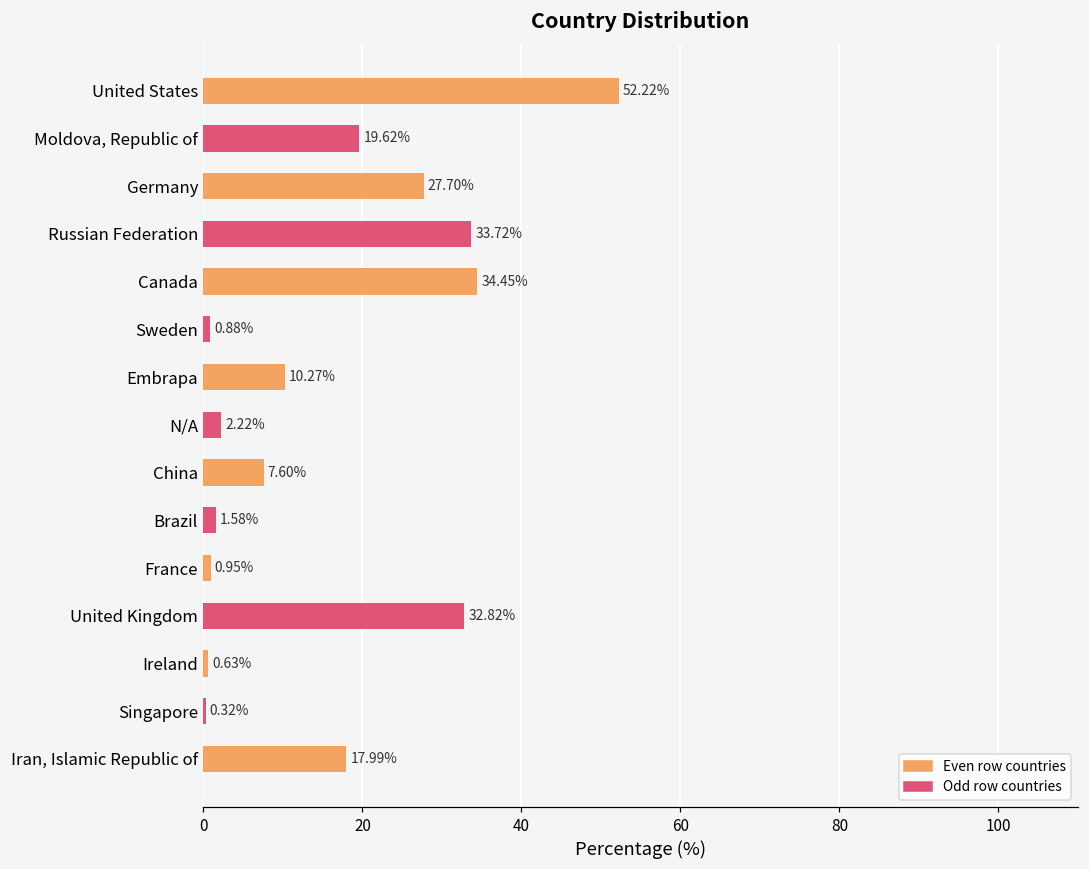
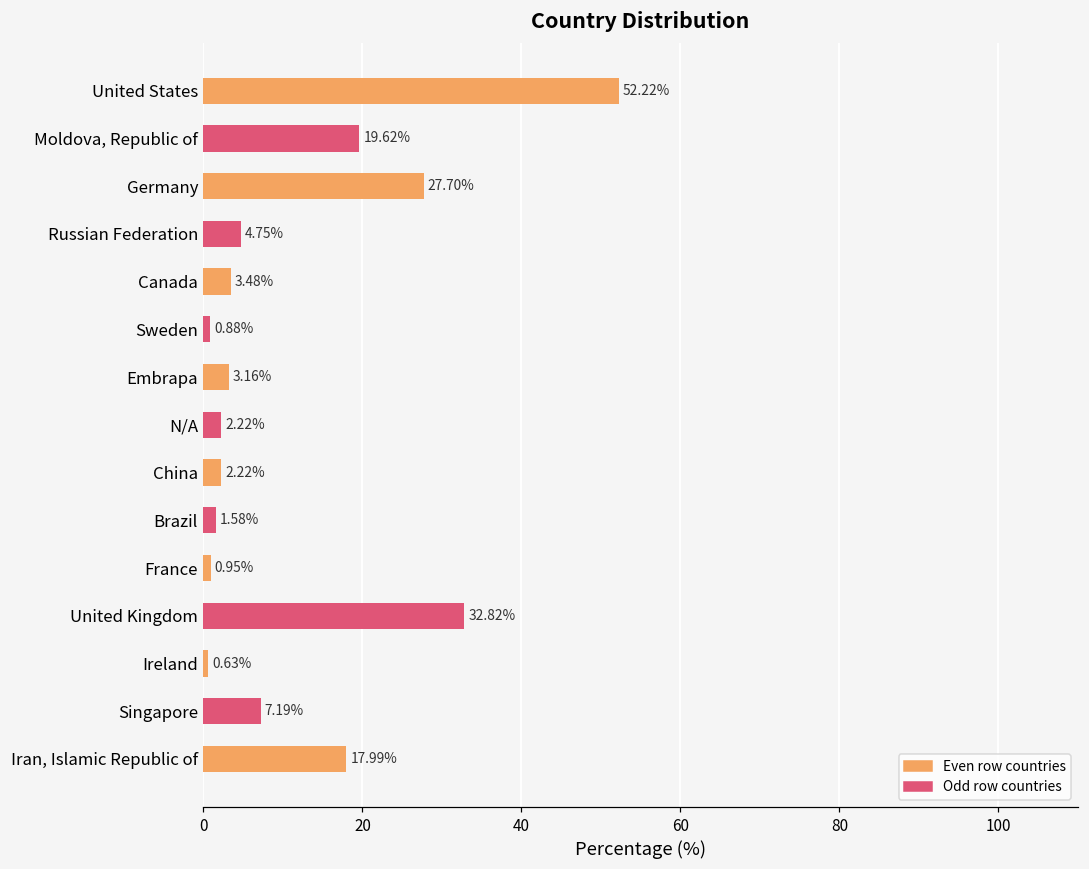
  {
    "United States": "52.22%",
    "Moldova, Republic of": "19.62%",
    "Germany": "27.70%",
-   "Russian Federation": "33.72%",
-   "Canada": "34.45%",
+   "Russian Federation": "4.75%",
+   "Canada": "3.48%",
    "Sweden": "0.88%",
-   "Embrapa": "10.27%",
+   "Embrapa": "3.16%",
    "N/A": "2.22%",
-   "China": "7.60%",
+   "China": "2.22%",
    "Brazil": "1.58%",
    "France": "0.95%",
    "United Kingdom": "32.82%",
    "Ireland": "0.63%",
-   "Singapore": "0.32%",
+   "Singapore": "7.19%",
    "Iran, Islamic Republic of": "17.99%"
  }
